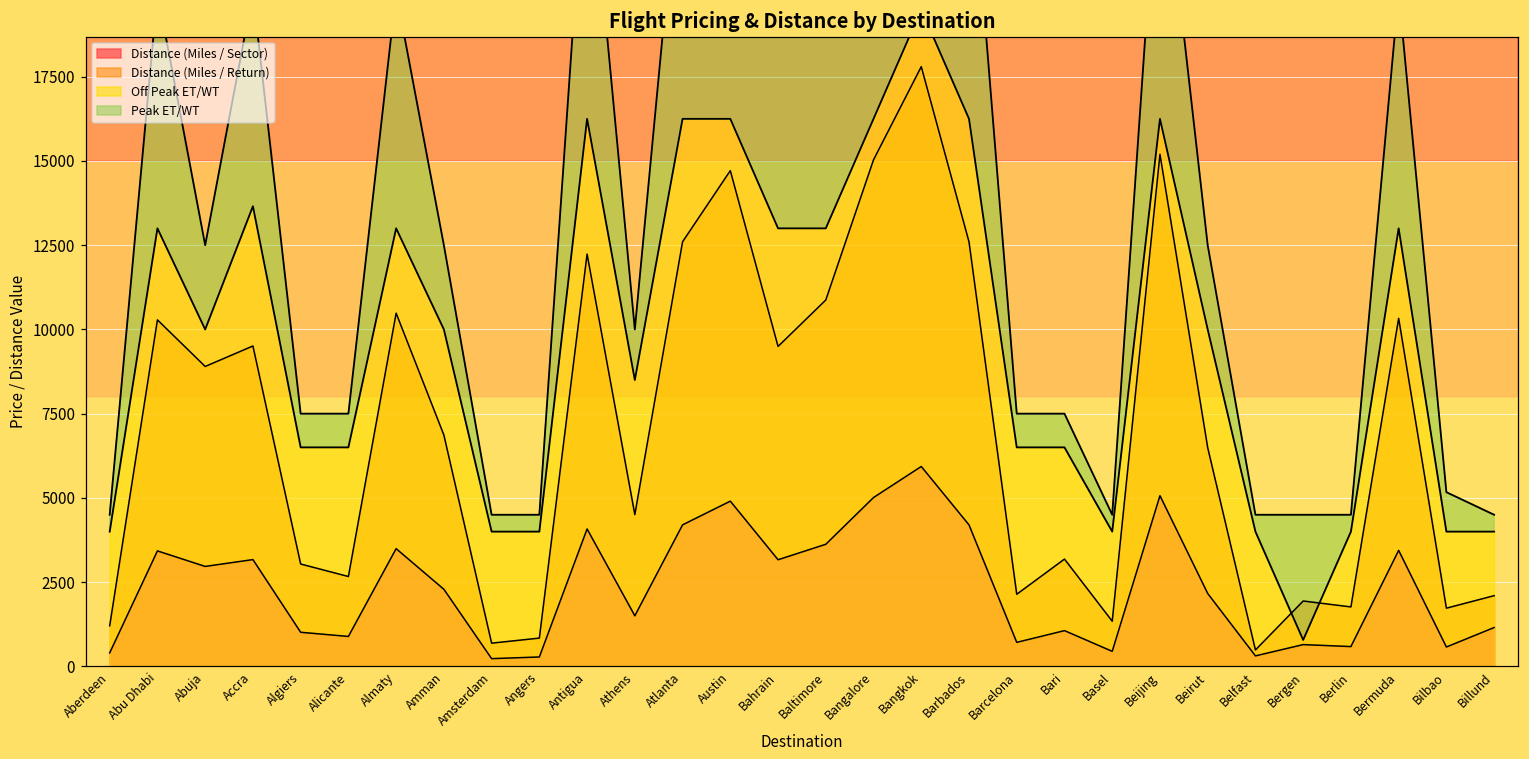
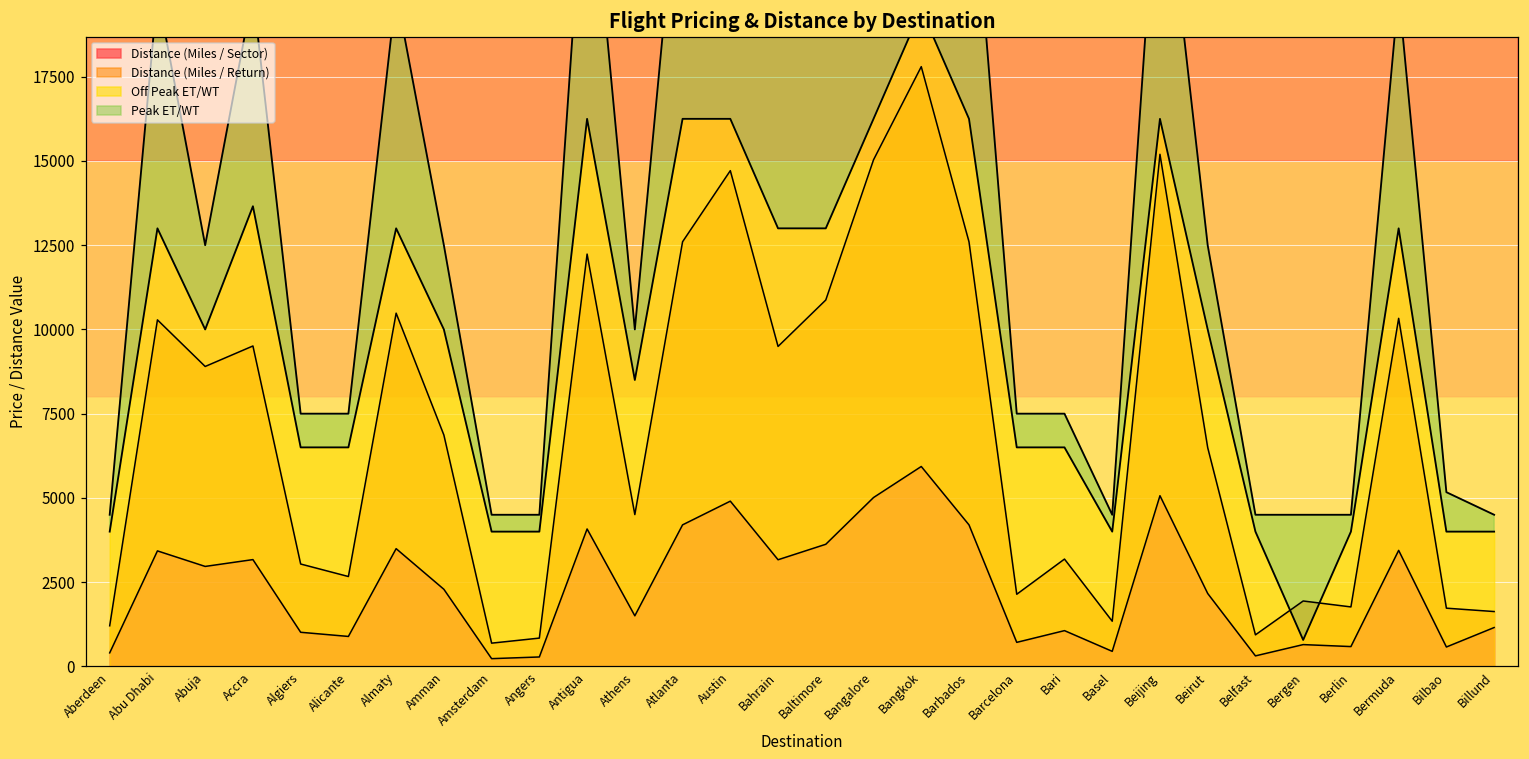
  {
    "Distance (Miles / Sector)": {
      "Aberdeen": 400,
      "Abu Dhabi": 3400,
      "Abuja": 3000,
      "Accra": 3200,
      "Algiers": 1000,
      "Alicante": 900,
      "Almaty": 3500,
      "Amman": 2300,
      "Amsterdam": 200,
      "Angers": 300,
      "Antigua": 4100,
      "Athens": 1500,
      "Atlanta": 4200,
      "Austin": 4900,
      "Bahrain": 3200,
      "Baltimore": 3600,
      "Bangalore": 5000,
      "Bangkok": 5900,
      "Barbados": 4200,
      "Barcelona": 700,
      "Bari": 1100,
      "Basel": 400,
      "Beijing": 5100,
      "Beirut": 2200,
      "Belfast": 300,
      "Bergen": 600,
      "Berlin": 600,
      "Bermuda": 3400,
      "Bilbao": 600,
      "Billund": 1200
    },
    "Distance (Miles / Return)": {
      "Aberdeen": 800,
      "Abu Dhabi": 6900,
      "Abuja": 5900,
      "Accra": 6300,
      "Algiers": 2000,
      "Alicante": 1800,
      "Almaty": 7000,
      "Amman": 4600,
      "Amsterdam": 500,
      "Angers": 600,
      "Antigua": 8200,
      "Athens": 3000,
      "Atlanta": 8400,
      "Austin": 9800,
      "Bahrain": 6300,
      "Baltimore": 7200,
      "Bangalore": 10000,
      "Bangkok": 11900,
      "Barbados": 8400,
      "Barcelona": 1400,
      "Bari": 2100,
      "Basel": 900,
      "Beijing": 10100,
      "Beirut": 4300,
-     "Belfast": 200,
+     "Belfast": 600,
      "Bergen": 1300,
      "Berlin": 1200,
      "Bermuda": 6900,
      "Bilbao": 1200,
-     "Billund": 900
+     "Billund": 500
    },
    "Off Peak ET/WT": {
      "Aberdeen": 4000,
      "Abu Dhabi": 13000,
      "Abuja": 10000,
      "Accra": 13700,
      "Algiers": 6500,
      "Alicante": 6500,
      "Almaty": 13000,
      "Amman": 10000,
      "Amsterdam": 4000,
      "Angers": 4000,
      "Antigua": 16300,
      "Athens": 8500,
      "Atlanta": 16300,
      "Austin": 16300,
      "Bahrain": 13000,
      "Baltimore": 13000,
      "Bangalore": 16300,
      "Barbados": 16300,
      "Barcelona": 6500,
      "Bari": 6500,
      "Basel": 4000,
      "Beijing": 16300,
      "Beirut": 10000,
      "Belfast": 4000,
      "Bergen": 800,
      "Berlin": 4000,
      "Bermuda": 13000,
      "Bilbao": 4000,
      "Billund": 4000
    },
    "Peak ET/WT": {
      "Aberdeen": 4500,
      "Abuja": 12500,
      "Algiers": 7500,
      "Alicante": 7500,
      "Amman": 12500,
      "Amsterdam": 4500,
      "Angers": 4500,
      "Athens": 10000,
      "Barcelona": 7500,
      "Bari": 7500,
      "Basel": 4500,
      "Beirut": 12500,
      "Belfast": 4500,
      "Bergen": 4500,
      "Berlin": 4500,
      "Bilbao": 5200,
      "Billund": 4500
    }
  }
